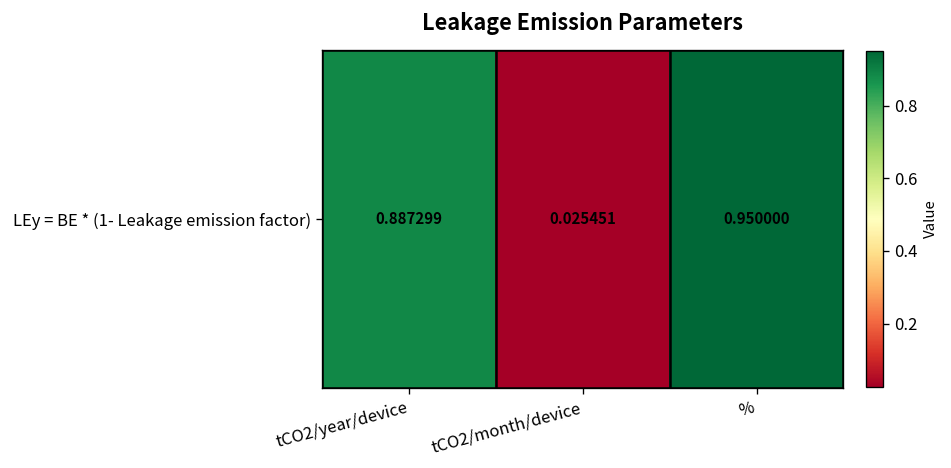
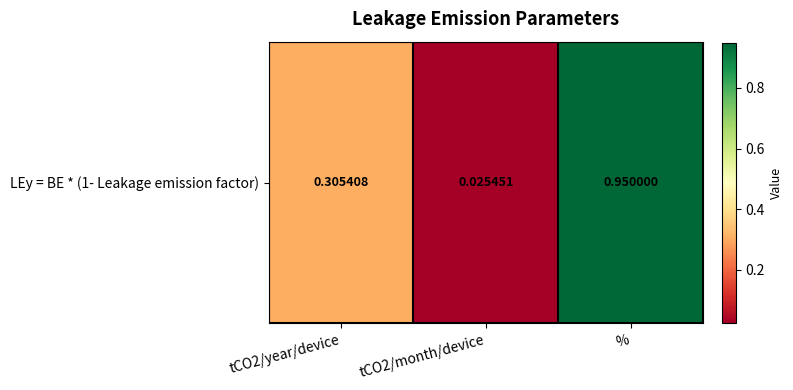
  {
    "LEy = BE * (1- Leakage emission factor)": {
-     "tCO2/year/device": 0.887299,
+     "tCO2/year/device": 0.305408,
      "tCO2/month/device": 0.025451,
      "%": 0.950000
    }
  }
